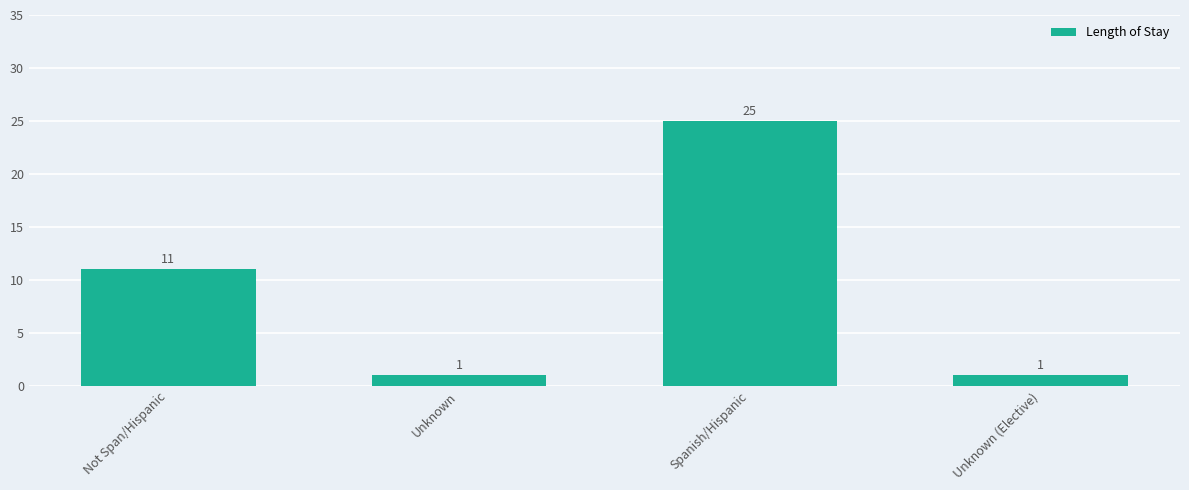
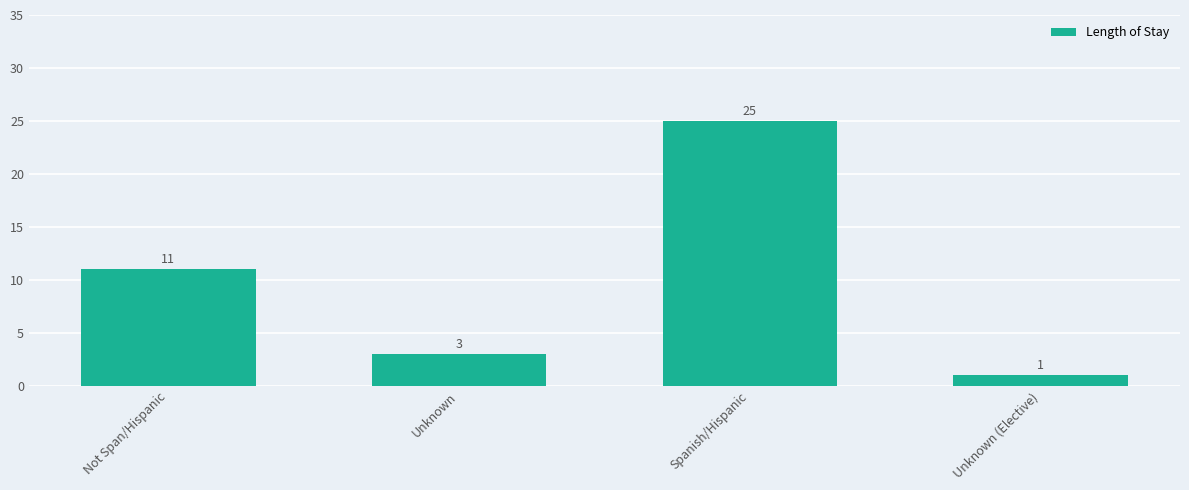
  {
    "Not Span/Hispanic": 11,
-   "Unknown": 1,
+   "Unknown": 3,
    "Spanish/Hispanic": 25,
    "Unknown (Elective)": 1
  }
